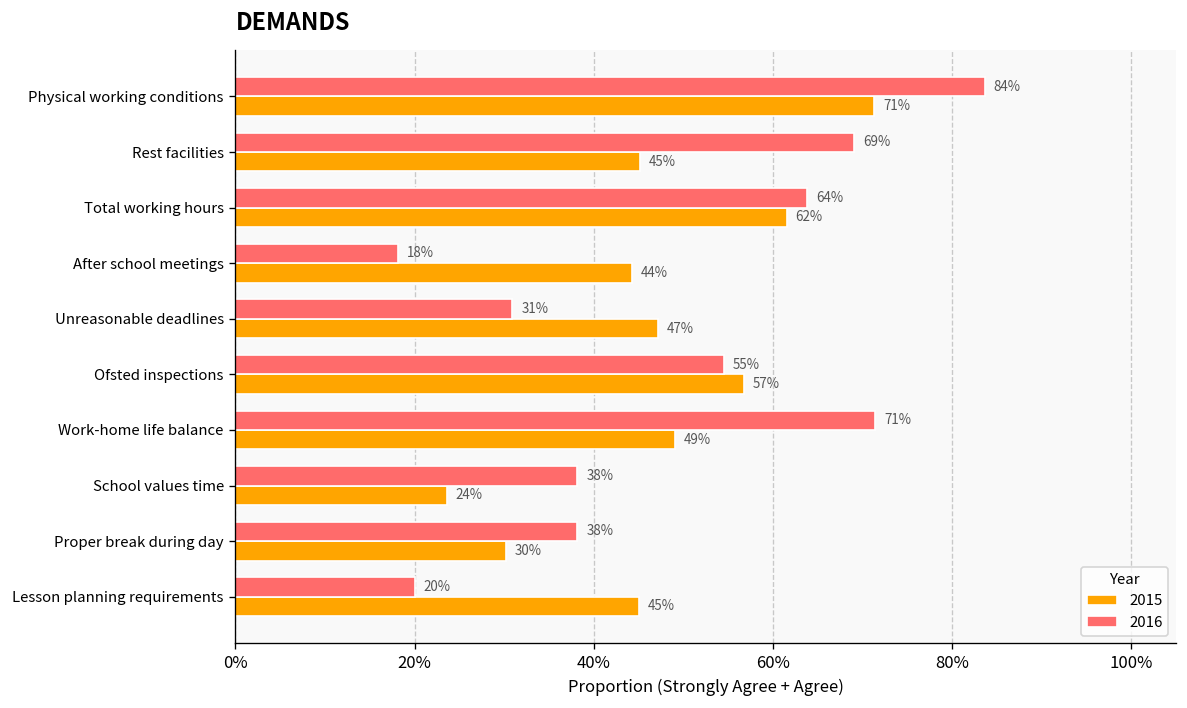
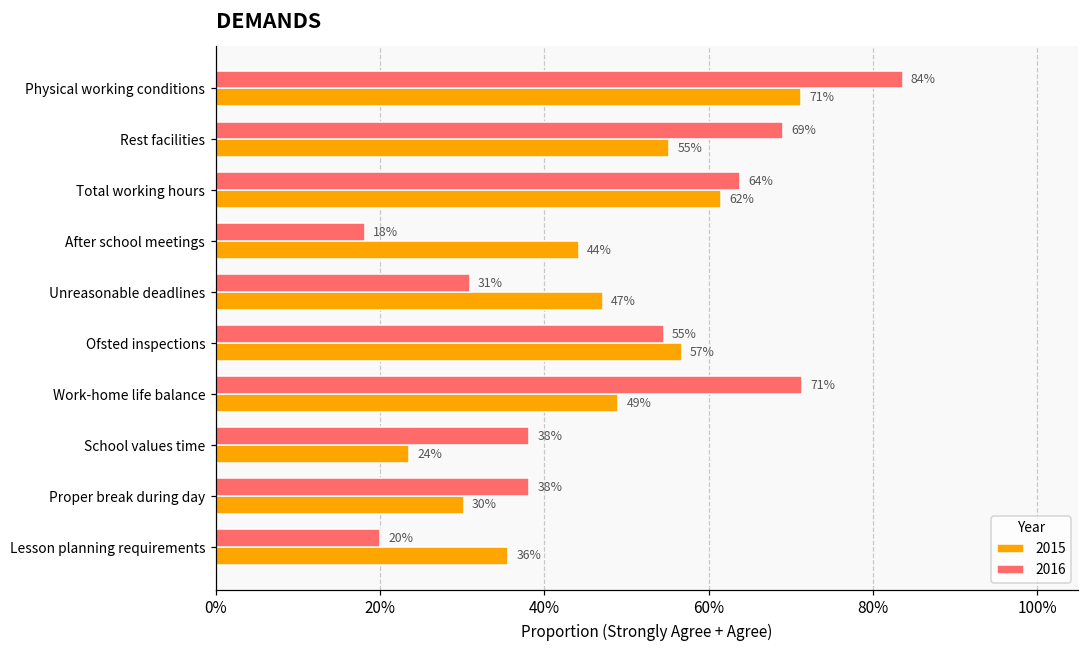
  {
    "2015": {
      "Physical working conditions": "71%",
-     "Rest facilities": "45%",
+     "Rest facilities": "55%",
      "Total working hours": "62%",
      "After school meetings": "44%",
      "Unreasonable deadlines": "47%",
      "Ofsted inspections": "57%",
      "Work-home life balance": "49%",
      "School values time": "24%",
      "Proper break during day": "30%",
-     "Lesson planning requirements": "45%"
+     "Lesson planning requirements": "36%"
    },
    "2016": {
      "Physical working conditions": "84%",
      "Rest facilities": "69%",
      "Total working hours": "64%",
      "After school meetings": "18%",
      "Unreasonable deadlines": "31%",
      "Ofsted inspections": "55%",
      "Work-home life balance": "71%",
      "School values time": "38%",
      "Proper break during day": "38%",
      "Lesson planning requirements": "20%"
    }
  }
